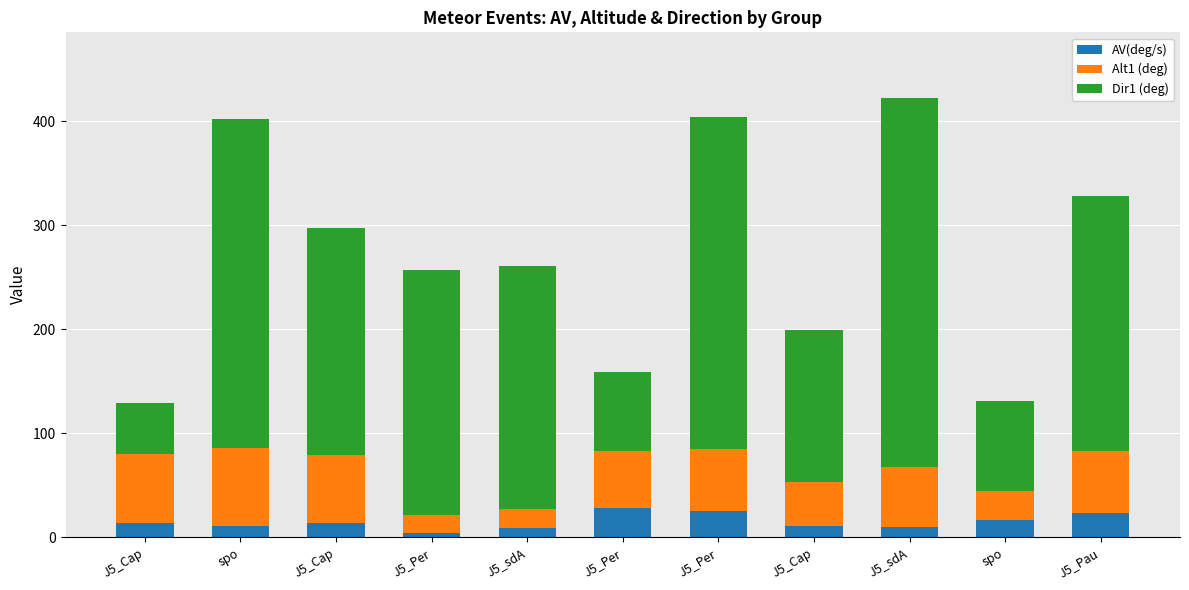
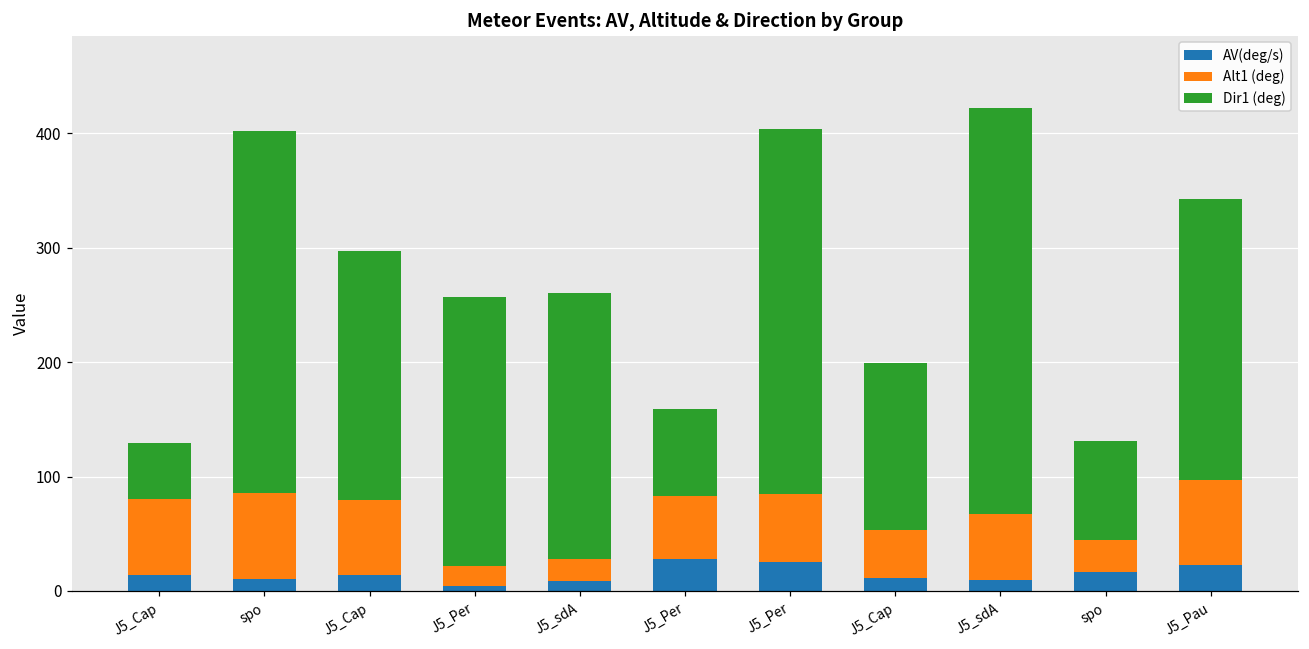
  {
    "AV(deg/s)": {
      "J5_Pau": 23
    },
    "Alt1 (deg)": {
-     "J5_Pau": 60
+     "J5_Pau": 74
    },
    "Dir1 (deg)": {
      "J5_Pau": 245
    }
  }
